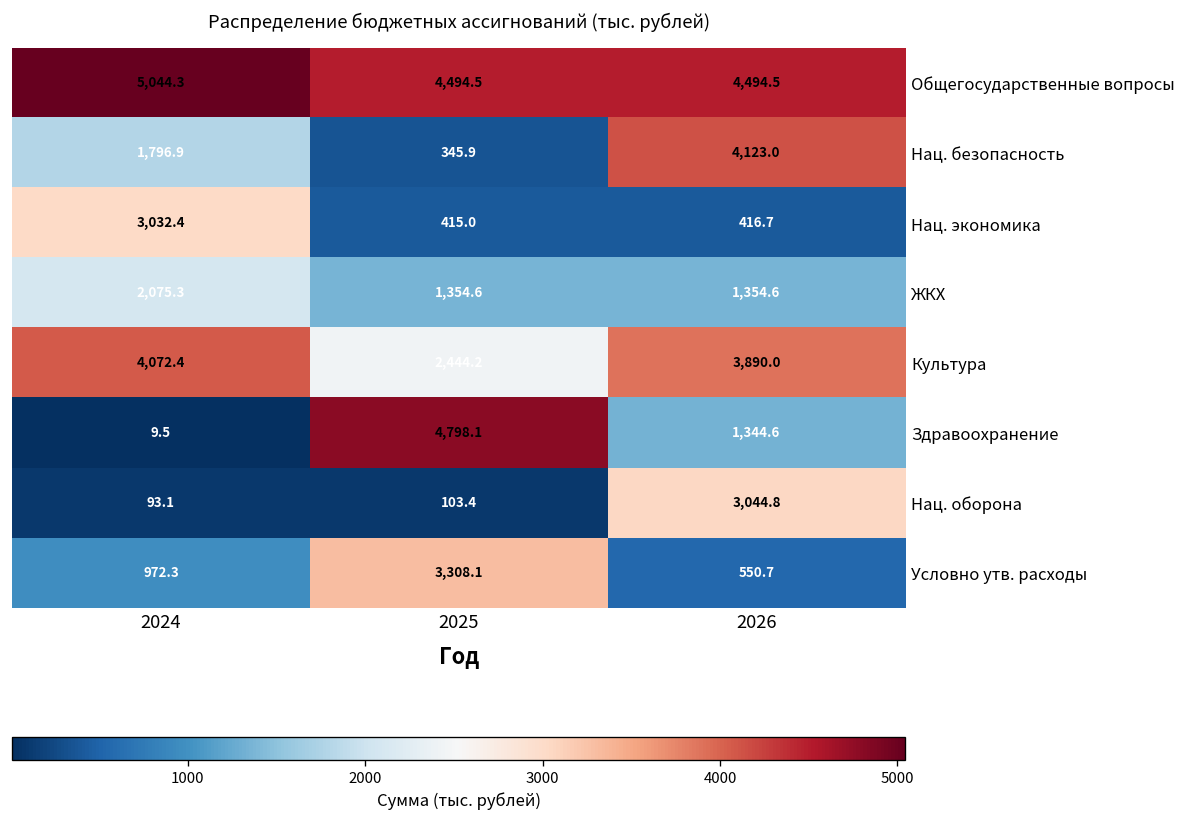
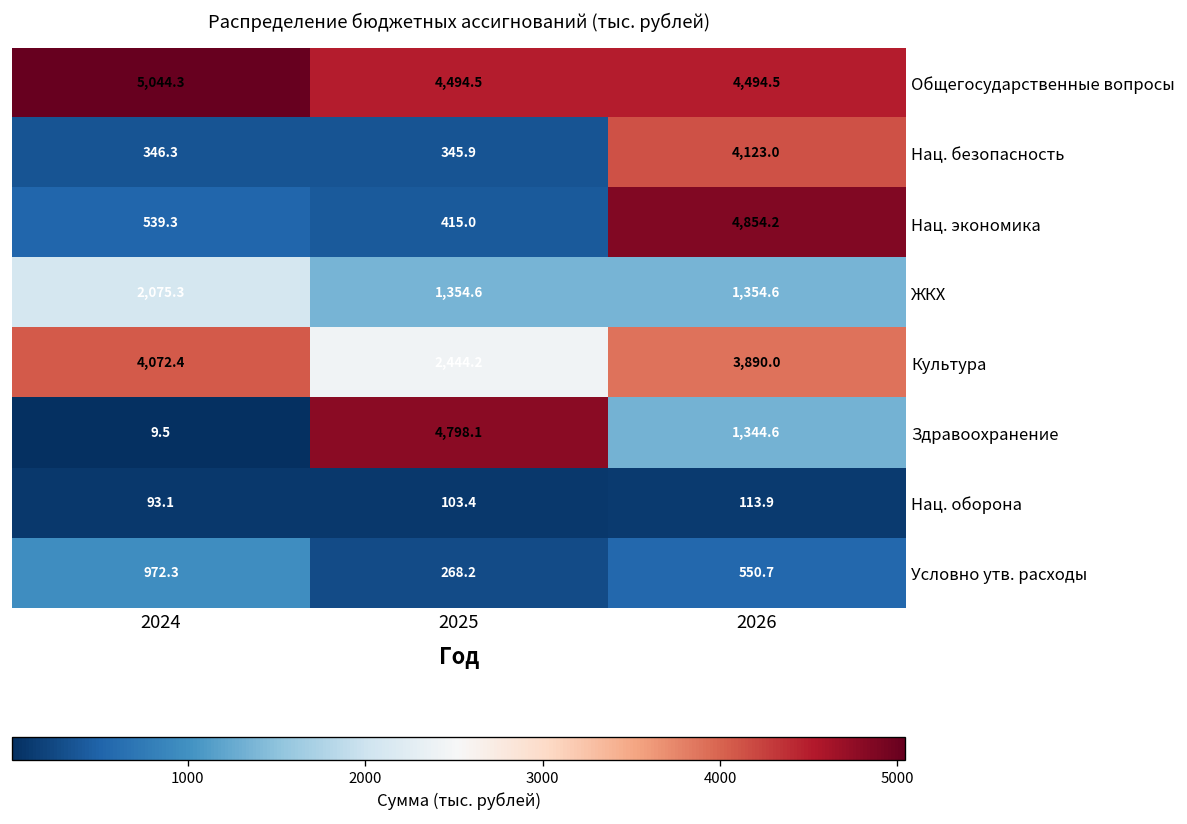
  {
    "Общегосударственные вопросы": {
      "2024": "5,044.3",
      "2025": "4,494.5",
      "2026": "4,494.5"
    },
    "Нац. безопасность": {
-     "2024": "1,796.9",
+     "2024": "346.3",
      "2025": "345.9",
      "2026": "4,123.0"
    },
    "Нац. экономика": {
-     "2024": "3,032.4",
+     "2024": "539.3",
      "2025": "415.0",
-     "2026": "416.7"
+     "2026": "4,854.2"
    },
    "ЖКХ": {
      "2025": "1,354.6",
      "2026": "1,354.6"
    },
    "Культура": {
      "2024": "4,072.4",
      "2026": "3,890.0"
    },
    "Здравоохранение": {
      "2024": "9.5",
      "2025": "4,798.1",
      "2026": "1,344.6"
    },
    "Нац. оборона": {
      "2024": "93.1",
      "2025": "103.4",
-     "2026": "3,044.8"
+     "2026": "113.9"
    },
    "Условно утв. расходы": {
      "2024": "972.3",
-     "2025": "3,308.1",
+     "2025": "268.2",
      "2026": "550.7"
    }
  }
